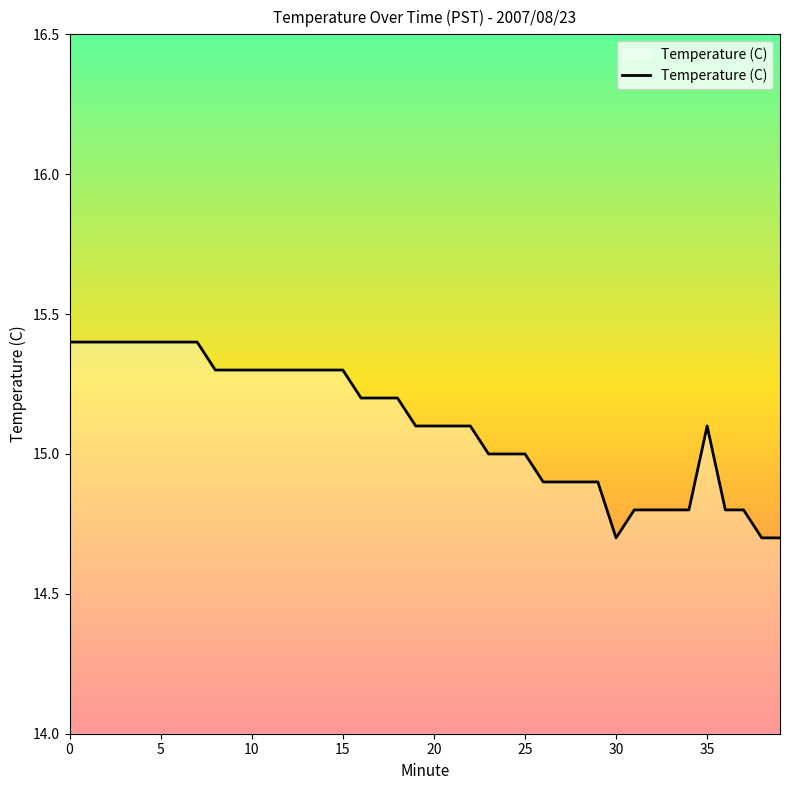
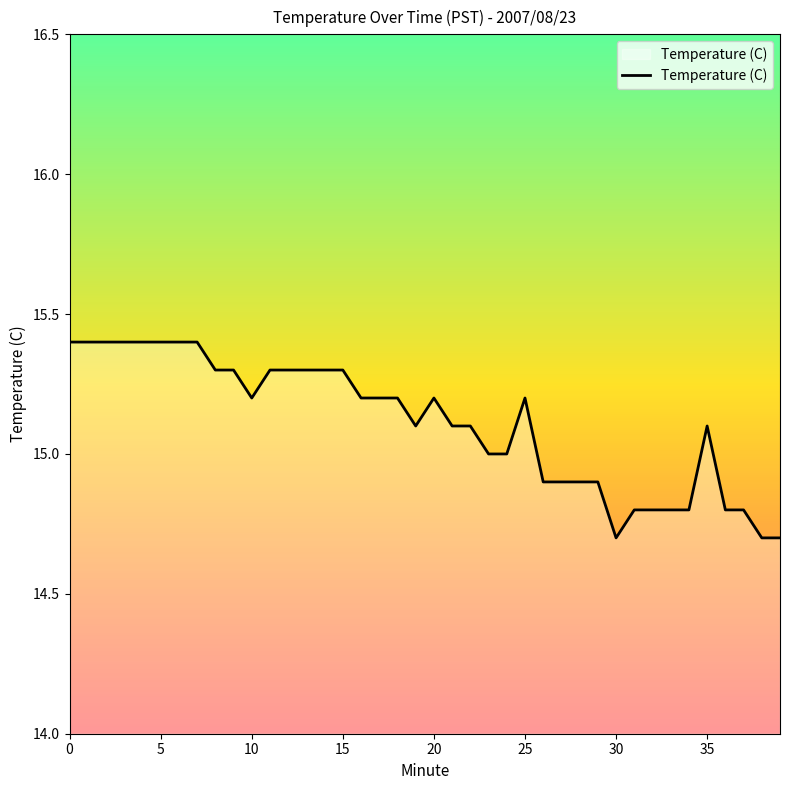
  {
    "0": 15.4,
    "5": 15.4,
-   "10": 15.3,
+   "10": 15.2,
    "15": 15.3,
-   "20": 15.1,
-   "25": 15.0,
+   "20": 15.2,
+   "25": 15.2,
    "30": 14.7,
    "35": 15.1
  }
